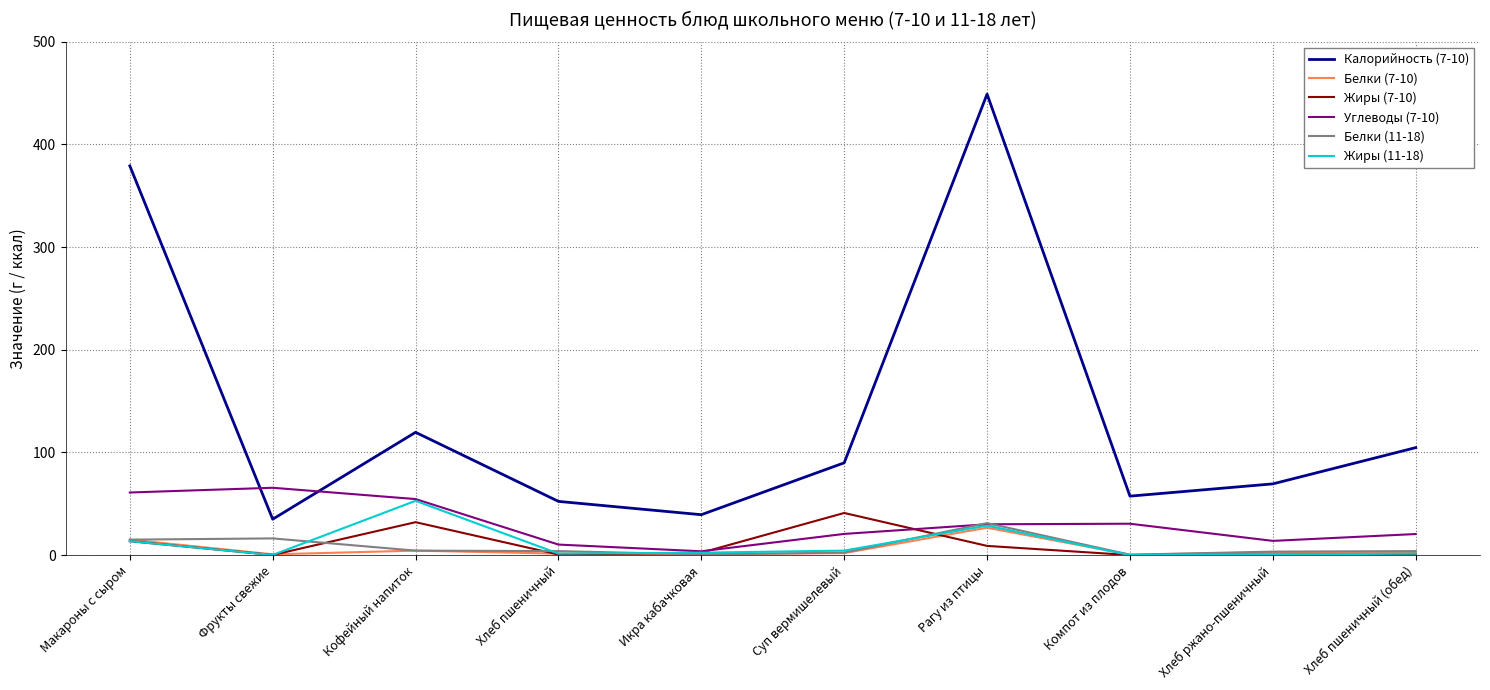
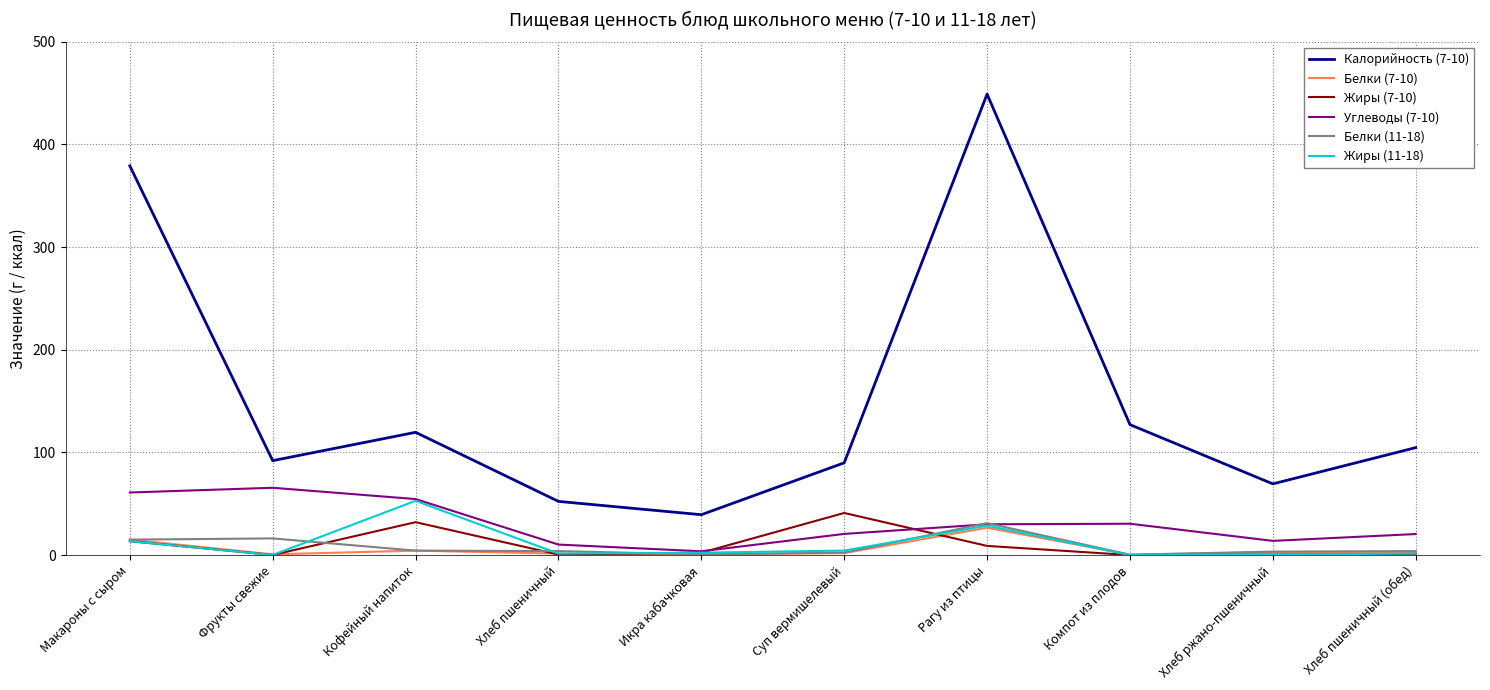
  {
    "Калорийность (7-10)": {
      "Макароны с сыром": 379,
-     "Фрукты свежие": 35,
+     "Фрукты свежие": 92,
      "Кофейный напиток": 120,
      "Хлеб пшеничный": 52,
      "Икра кабачковая": 39,
      "Суп вермишелевый": 90,
      "Рагу из птицы": 449,
-     "Компот из плодов": 57,
+     "Компот из плодов": 127,
      "Хлеб ржано-пшеничный": 69,
      "Хлеб пшеничный (обед)": 105
    },
    "Жиры (7-10)": {
      "Кофейный напиток": 32,
      "Суп вермишелевый": 41,
      "Рагу из птицы": 9
    },
    "Углеводы (7-10)": {
      "Макароны с сыром": 61,
      "Фрукты свежие": 66,
      "Хлеб пшеничный": 10,
      "Суп вермишелевый": 21,
      "Компот из плодов": 31,
      "Хлеб ржано-пшеничный": 14,
      "Хлеб пшеничный (обед)": 21
    },
    "Белки (11-18)": {
      "Фрукты свежие": 16
    }
  }
